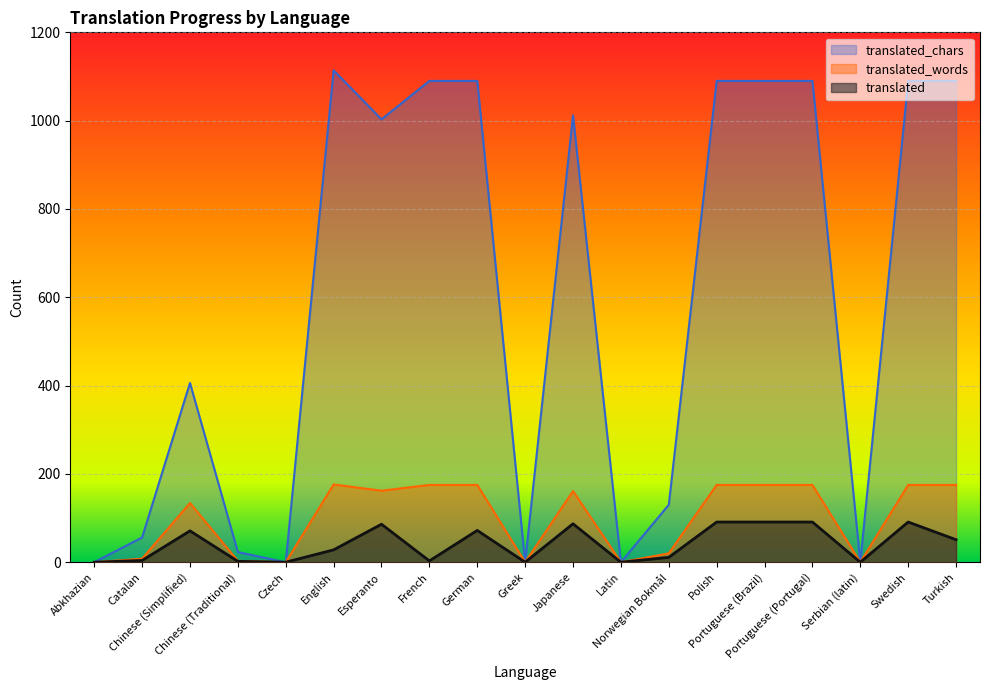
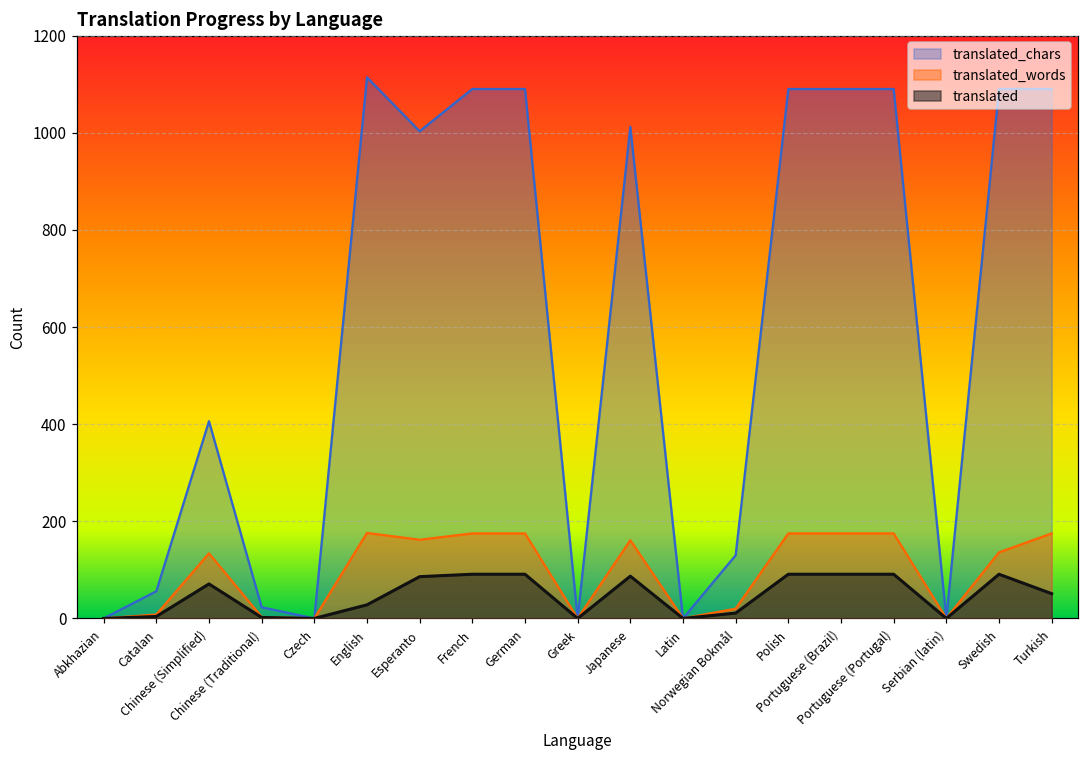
  {
    "translated_chars": {
      "Catalan": 60,
      "Chinese (Simplified)": 410,
      "Chinese (Traditional)": 20,
      "English": 1110,
      "Esperanto": 1000,
      "French": 1090,
      "German": 1090,
      "Japanese": 1010,
      "Norwegian Bokmål": 130,
      "Polish": 1090,
      "Portuguese (Brazil)": 1090,
      "Portuguese (Portugal)": 1090
    },
    "translated_words": {
      "Chinese (Simplified)": 130,
      "English": 180,
      "Esperanto": 160,
      "French": 180,
      "German": 180,
      "Japanese": 160,
      "Norwegian Bokmål": 20,
      "Polish": 180,
      "Portuguese (Brazil)": 180,
      "Portuguese (Portugal)": 180,
-     "Swedish": 180,
+     "Swedish": 140,
      "Turkish": 180
    },
    "translated": {
      "Chinese (Simplified)": 70,
      "English": 30,
      "Esperanto": 90,
-     "French": 0,
-     "German": 70,
+     "French": 90,
+     "German": 90,
      "Japanese": 90,
      "Norwegian Bokmål": 10,
      "Polish": 90,
      "Portuguese (Brazil)": 90,
      "Portuguese (Portugal)": 90,
      "Swedish": 90,
      "Turkish": 50
    }
  }
